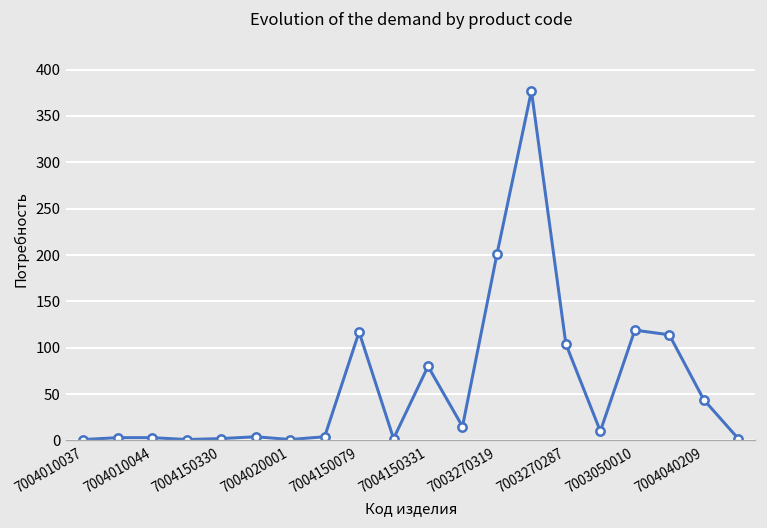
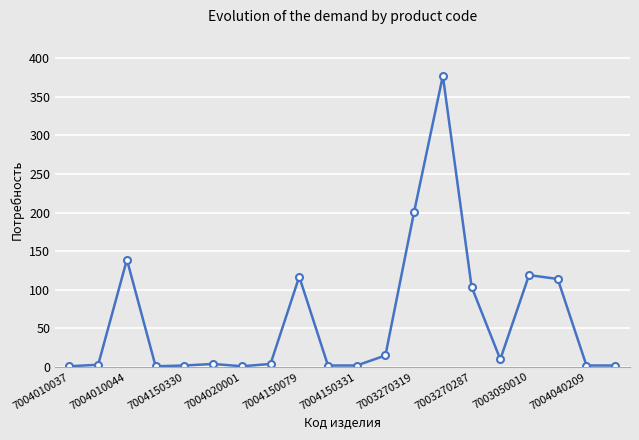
  {
    "7004010037": 0,
-   "7004010044": 0,
+   "7004010044": 140,
    "7004150330": 0,
    "7004020001": 0,
    "7004150079": 120,
-   "7004150331": 80,
+   "7004150331": 0,
    "7003270319": 200,
    "7003270287": 100,
    "7003050010": 120,
-   "7004040209": 40
+   "7004040209": 0
  }
